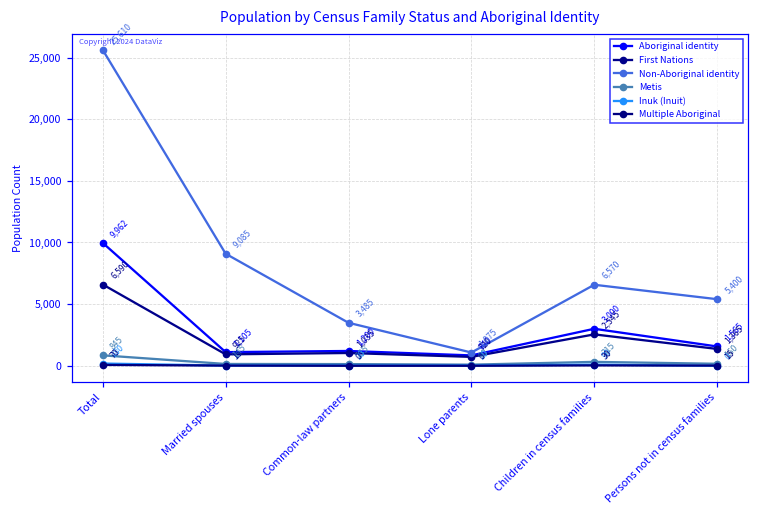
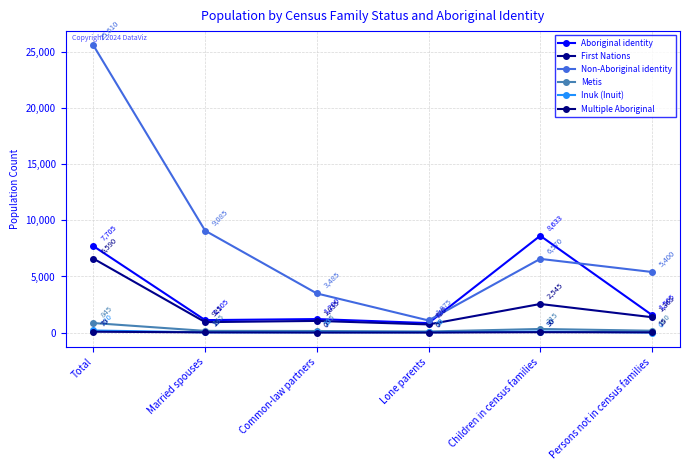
  {
    "Aboriginal identity": {
-     "Total": "9,962",
-     "Children in census families": "3,000"
+     "Total": "7,705",
+     "Children in census families": "8,633"
    }
  }
